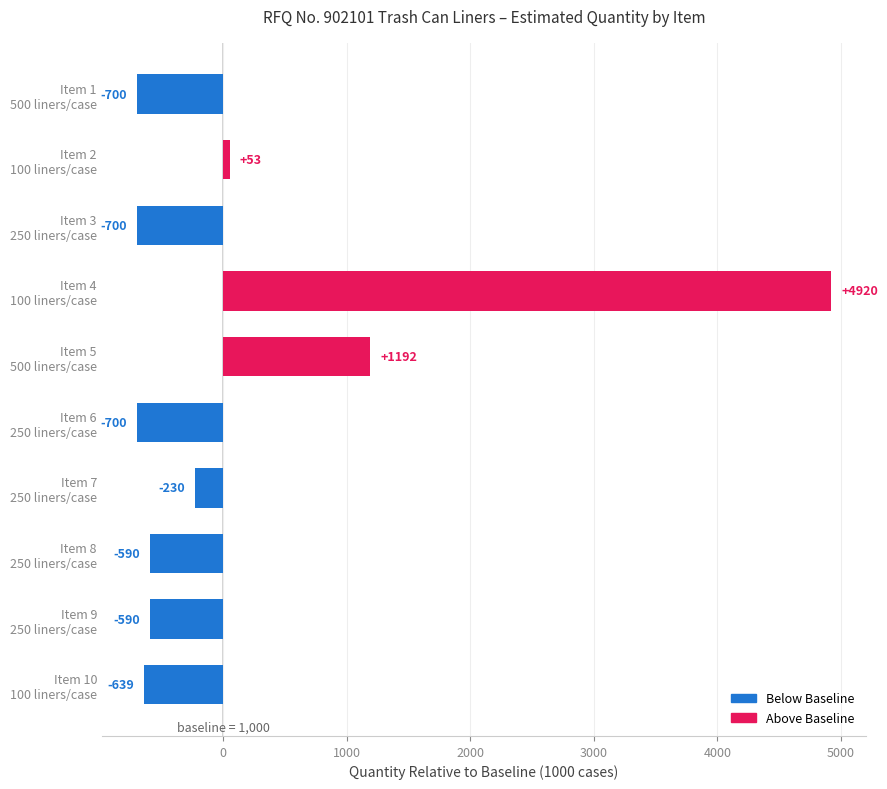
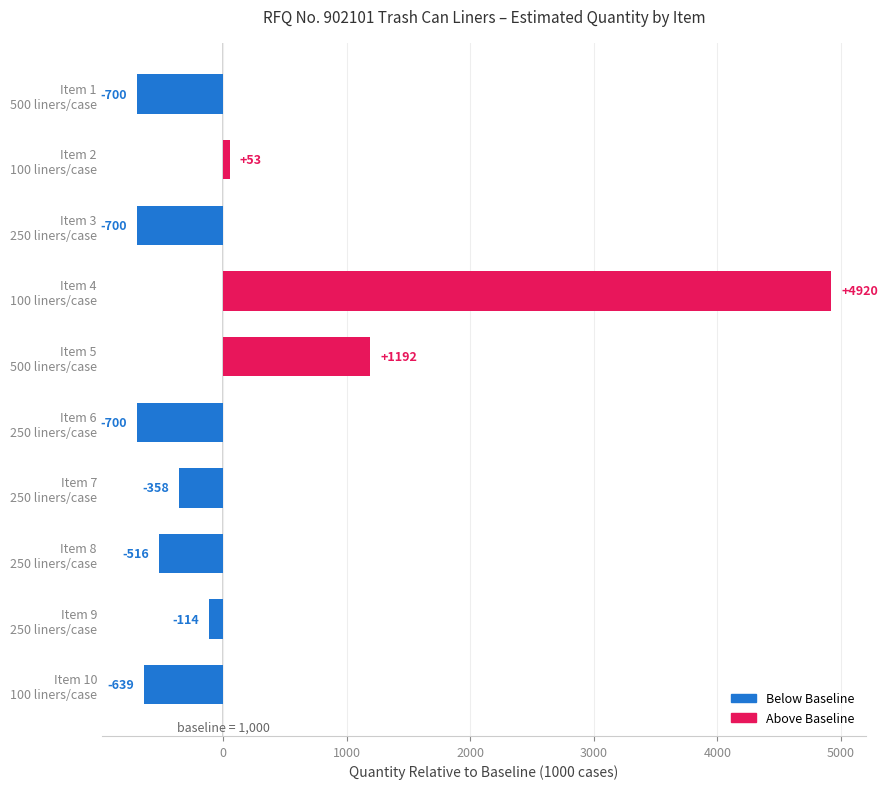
  {
    "Item 1 500 liners/case": "-700",
    "Item 2 100 liners/case": "+53",
    "Item 3 250 liners/case": "-700",
    "Item 4 100 liners/case": "+4920",
    "Item 5 500 liners/case": "+1192",
    "Item 6 250 liners/case": "-700",
-   "Item 7 250 liners/case": "-230",
-   "Item 8 250 liners/case": "-590",
-   "Item 9 250 liners/case": "-590",
+   "Item 7 250 liners/case": "-358",
+   "Item 8 250 liners/case": "-516",
+   "Item 9 250 liners/case": "-114",
    "Item 10 100 liners/case": "-639"
  }
